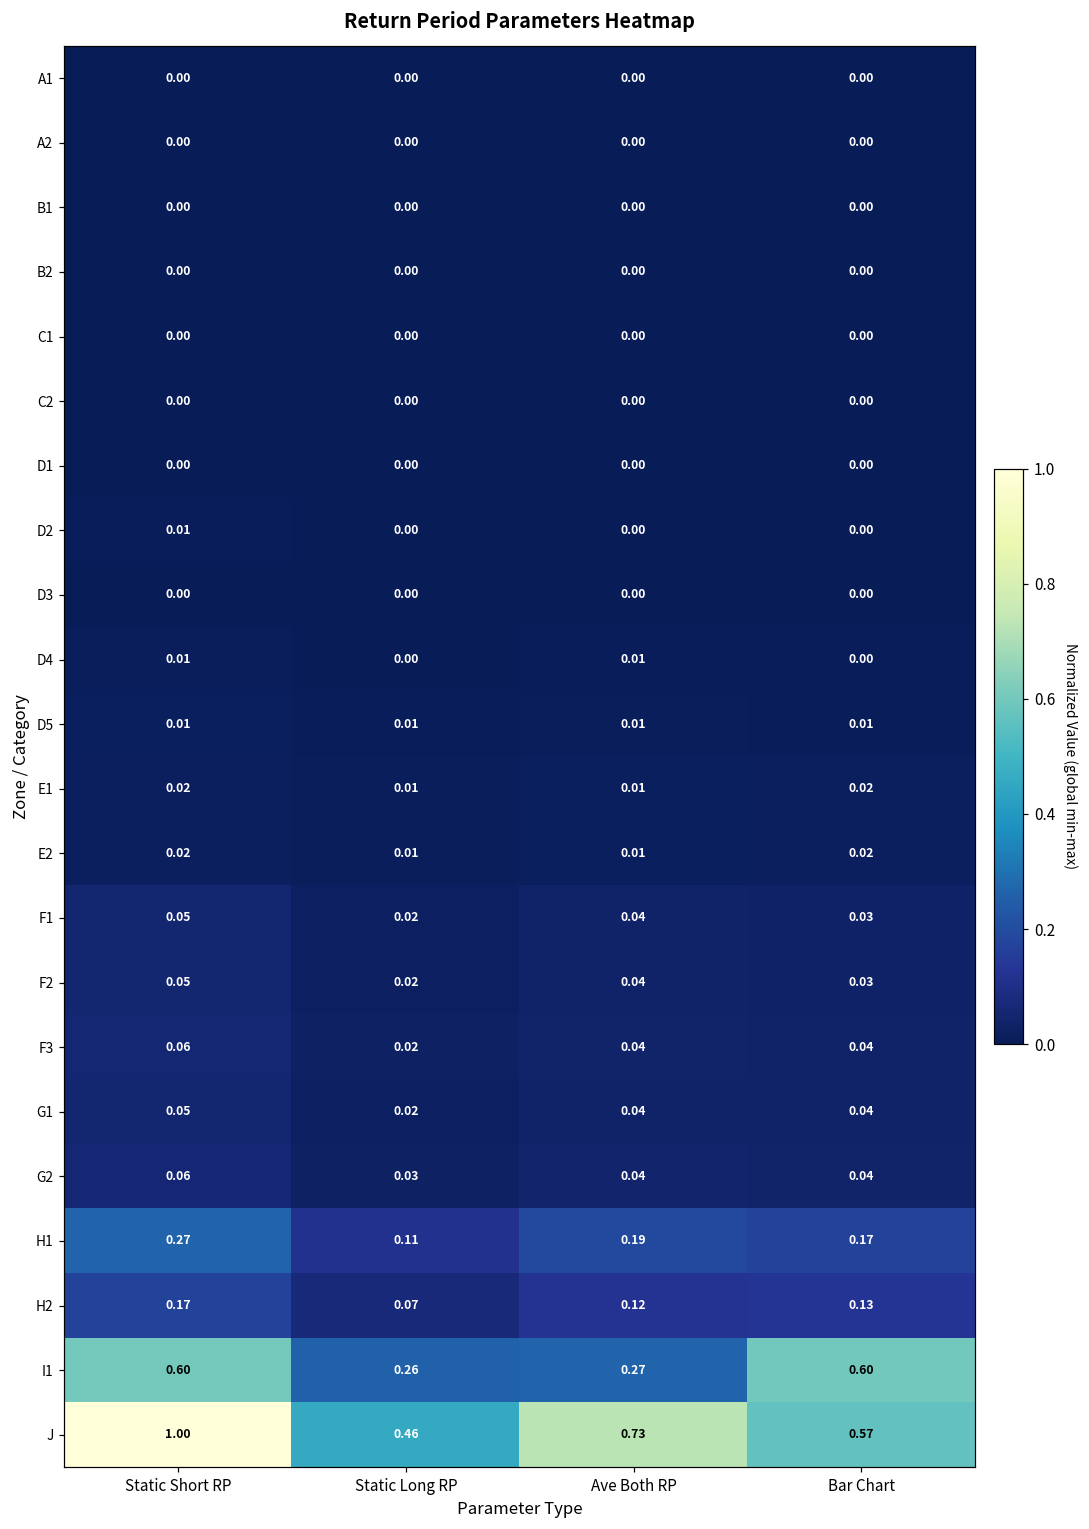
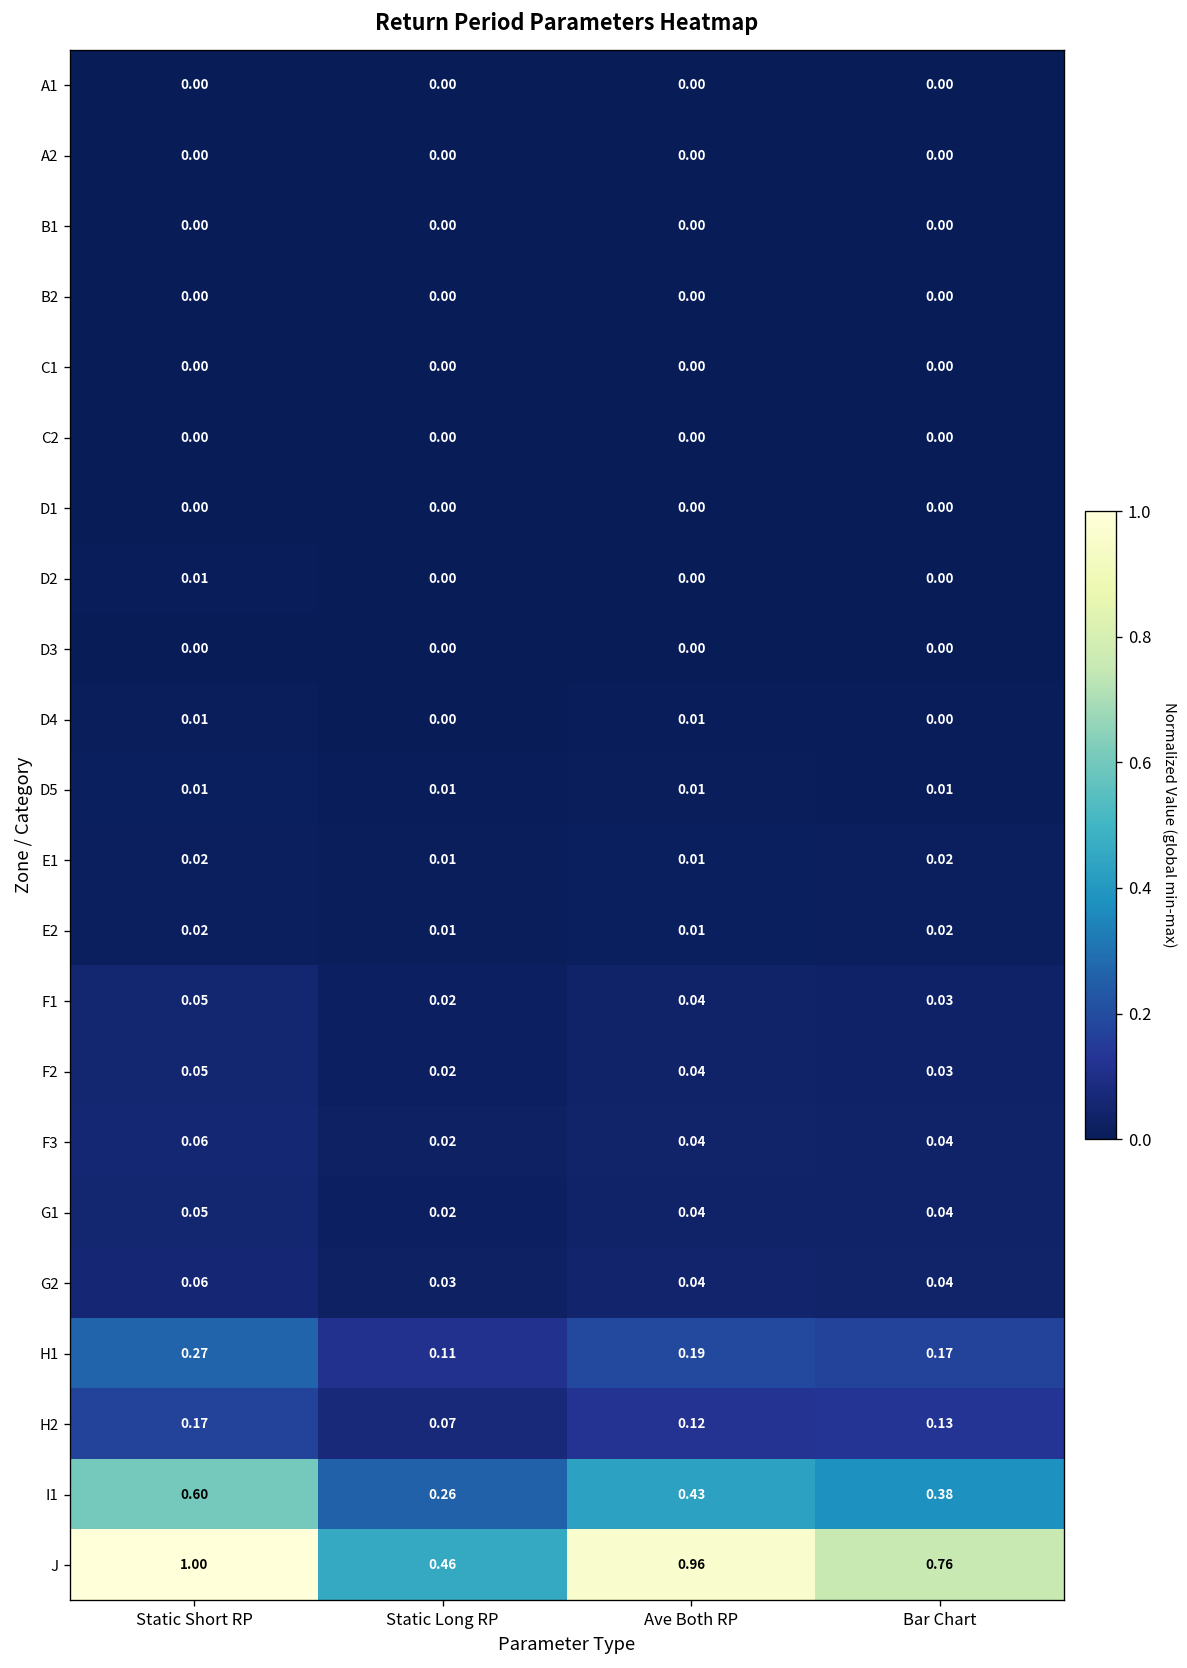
  {
    "A1": {
      "Static Short RP": 0.00,
      "Static Long RP": 0.00,
      "Ave Both RP": 0.00,
      "Bar Chart": 0.00
    },
    "A2": {
      "Static Short RP": 0.00,
      "Static Long RP": 0.00,
      "Ave Both RP": 0.00,
      "Bar Chart": 0.00
    },
    "B1": {
      "Static Short RP": 0.00,
      "Static Long RP": 0.00,
      "Ave Both RP": 0.00,
      "Bar Chart": 0.00
    },
    "B2": {
      "Static Short RP": 0.00,
      "Static Long RP": 0.00,
      "Ave Both RP": 0.00,
      "Bar Chart": 0.00
    },
    "C1": {
      "Static Short RP": 0.00,
      "Static Long RP": 0.00,
      "Ave Both RP": 0.00,
      "Bar Chart": 0.00
    },
    "C2": {
      "Static Short RP": 0.00,
      "Static Long RP": 0.00,
      "Ave Both RP": 0.00,
      "Bar Chart": 0.00
    },
    "D1": {
      "Static Short RP": 0.00,
      "Static Long RP": 0.00,
      "Ave Both RP": 0.00,
      "Bar Chart": 0.00
    },
    "D2": {
      "Static Short RP": 0.01,
      "Static Long RP": 0.00,
      "Ave Both RP": 0.00,
      "Bar Chart": 0.00
    },
    "D3": {
      "Static Short RP": 0.00,
      "Static Long RP": 0.00,
      "Ave Both RP": 0.00,
      "Bar Chart": 0.00
    },
    "D4": {
      "Static Short RP": 0.01,
      "Static Long RP": 0.00,
      "Ave Both RP": 0.01,
      "Bar Chart": 0.00
    },
    "D5": {
      "Static Short RP": 0.01,
      "Static Long RP": 0.01,
      "Ave Both RP": 0.01,
      "Bar Chart": 0.01
    },
    "E1": {
      "Static Short RP": 0.02,
      "Static Long RP": 0.01,
      "Ave Both RP": 0.01,
      "Bar Chart": 0.02
    },
    "E2": {
      "Static Short RP": 0.02,
      "Static Long RP": 0.01,
      "Ave Both RP": 0.01,
      "Bar Chart": 0.02
    },
    "F1": {
      "Static Short RP": 0.05,
      "Static Long RP": 0.02,
      "Ave Both RP": 0.04,
      "Bar Chart": 0.03
    },
    "F2": {
      "Static Short RP": 0.05,
      "Static Long RP": 0.02,
      "Ave Both RP": 0.04,
      "Bar Chart": 0.03
    },
    "F3": {
      "Static Short RP": 0.06,
      "Static Long RP": 0.02,
      "Ave Both RP": 0.04,
      "Bar Chart": 0.04
    },
    "G1": {
      "Static Short RP": 0.05,
      "Static Long RP": 0.02,
      "Ave Both RP": 0.04,
      "Bar Chart": 0.04
    },
    "G2": {
      "Static Short RP": 0.06,
      "Static Long RP": 0.03,
      "Ave Both RP": 0.04,
      "Bar Chart": 0.04
    },
    "H1": {
      "Static Short RP": 0.27,
      "Static Long RP": 0.11,
      "Ave Both RP": 0.19,
      "Bar Chart": 0.17
    },
    "H2": {
      "Static Short RP": 0.17,
      "Static Long RP": 0.07,
      "Ave Both RP": 0.12,
      "Bar Chart": 0.13
    },
    "I1": {
      "Static Short RP": 0.60,
      "Static Long RP": 0.26,
-     "Ave Both RP": 0.27,
-     "Bar Chart": 0.60
+     "Ave Both RP": 0.43,
+     "Bar Chart": 0.38
    },
    "J": {
      "Static Short RP": 1.00,
      "Static Long RP": 0.46,
-     "Ave Both RP": 0.73,
-     "Bar Chart": 0.57
+     "Ave Both RP": 0.96,
+     "Bar Chart": 0.76
    }
  }
